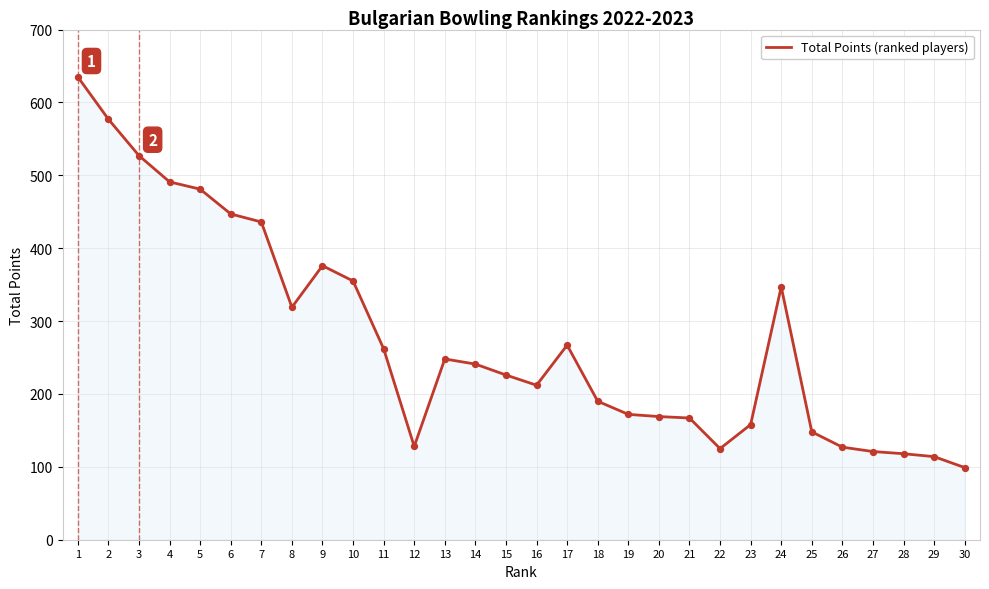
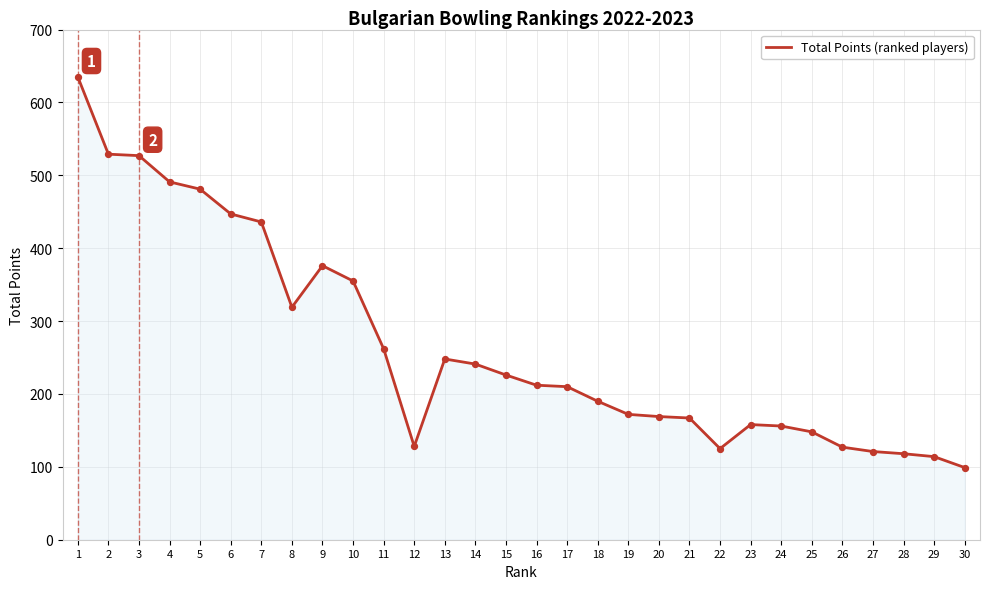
  {
-   "2": 580,
+   "2": 530,
    "4": 490,
    "5": 480,
    "6": 450,
    "7": 440,
    "8": 320,
    "9": 380,
    "10": 360,
    "11": 260,
    "12": 130,
    "13": 250,
    "14": 240,
    "15": 230,
    "16": 210,
-   "17": 270,
+   "17": 210,
    "18": 190,
    "19": 170,
    "20": 170,
    "21": 170,
    "22": 130,
    "23": 160,
-   "24": 350,
+   "24": 160,
    "25": 150,
    "26": 130,
    "27": 120,
    "28": 120,
    "29": 110,
    "30": 100
  }
